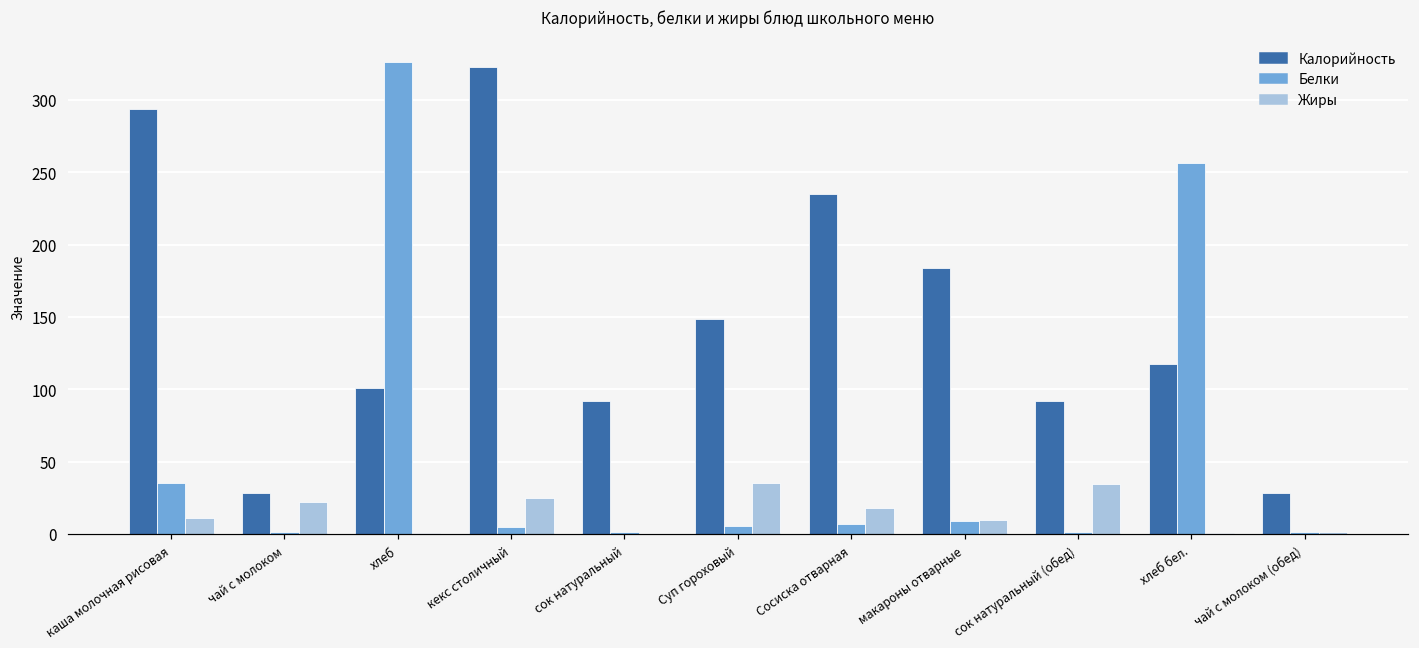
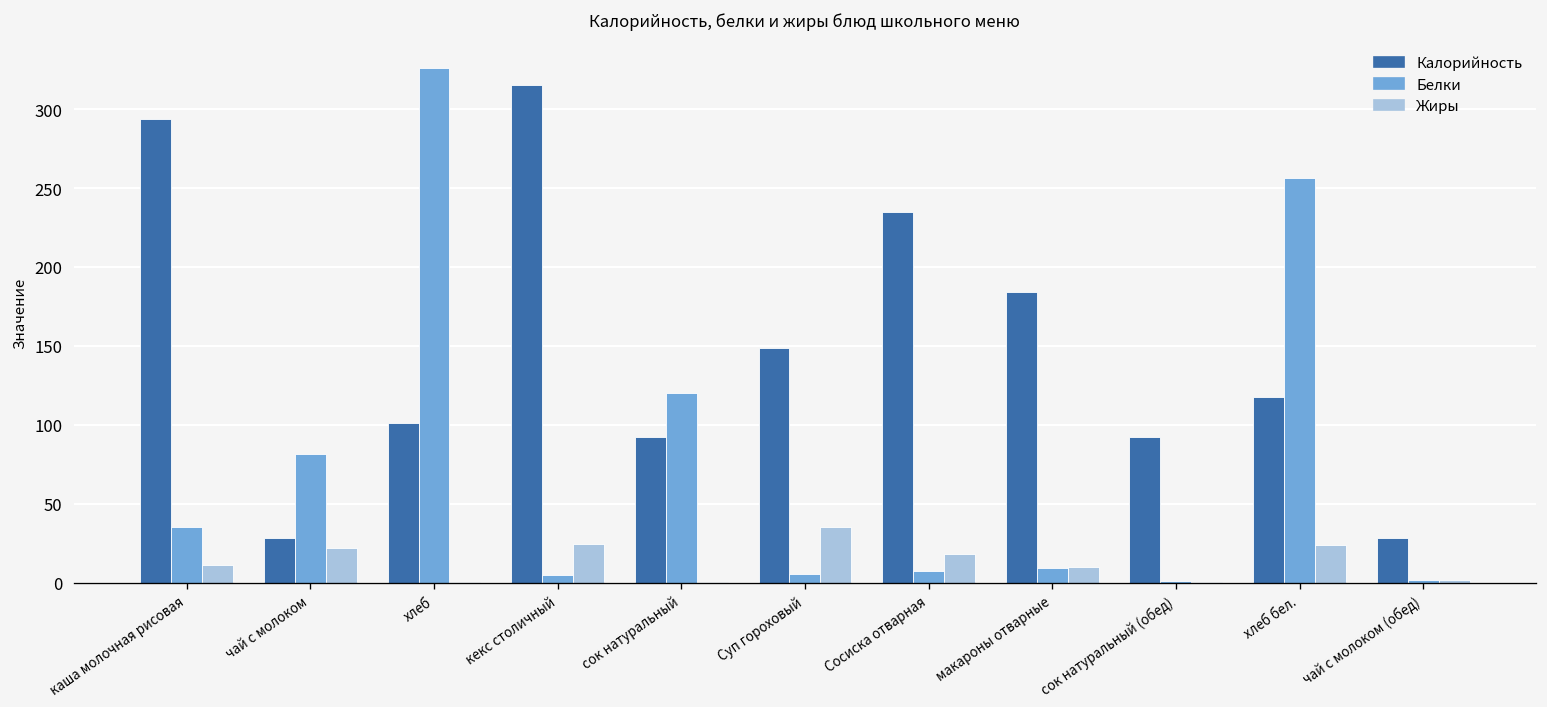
  {
    "Калорийность": {
      "каша молочная рисовая": 294,
      "чай с молоком": 28,
      "хлеб": 101,
-     "кекс столичный": 323,
+     "кекс столичный": 315,
      "сок натуральный": 92,
      "Суп гороховый": 149,
      "Сосиска отварная": 235,
      "макароны отварные": 184,
      "сок натуральный (обед)": 92,
      "хлеб бел.": 118,
      "чай с молоком (обед)": 28
    },
    "Белки": {
      "каша молочная рисовая": 35,
-     "чай с молоком": 2,
+     "чай с молоком": 82,
      "хлеб": 326,
      "кекс столичный": 5,
-     "сок натуральный": 1,
+     "сок натуральный": 120,
      "Суп гороховый": 5,
      "Сосиска отварная": 7,
      "макароны отварные": 9,
      "хлеб бел.": 256
    },
    "Жиры": {
      "каша молочная рисовая": 11,
      "чай с молоком": 22,
      "кекс столичный": 25,
      "Суп гороховый": 35,
      "Сосиска отварная": 18,
      "макароны отварные": 10,
-     "сок натуральный (обед)": 35,
-     "хлеб бел.": 0
+     "сок натуральный (обед)": 0,
+     "хлеб бел.": 24
    }
  }
